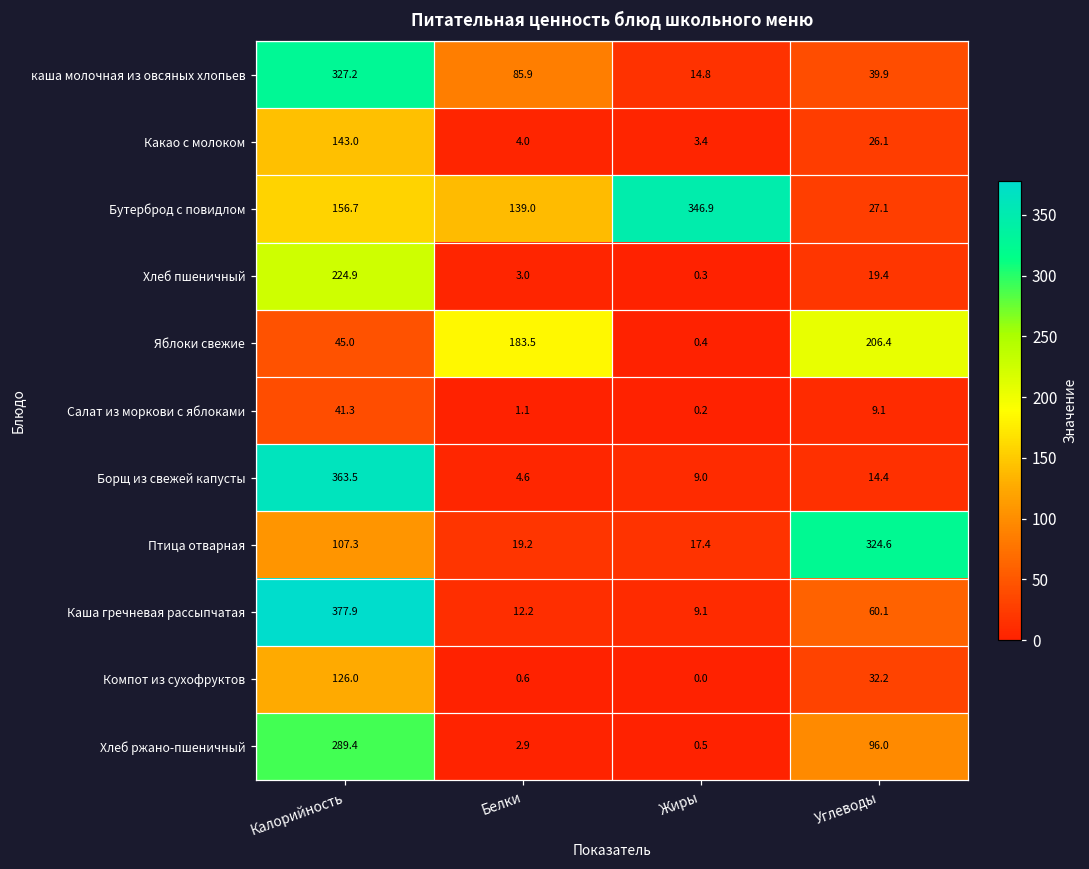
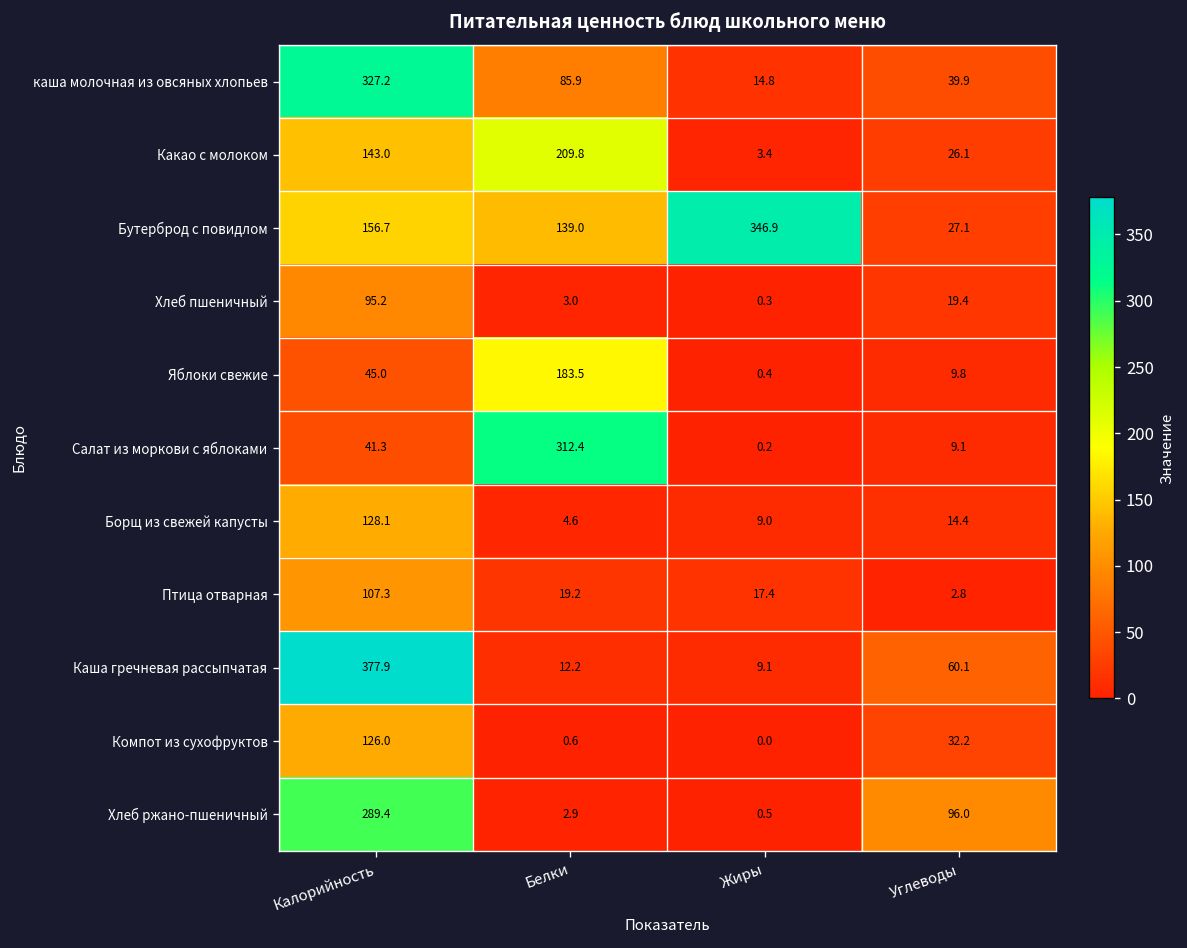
  {
    "каша молочная из овсяных хлопьев": {
      "Калорийность": 327.2,
      "Белки": 85.9,
      "Жиры": 14.8,
      "Углеводы": 39.9
    },
    "Какао с молоком": {
      "Калорийность": 143.0,
-     "Белки": 4.0,
+     "Белки": 209.8,
      "Жиры": 3.4,
      "Углеводы": 26.1
    },
    "Бутерброд с повидлом": {
      "Калорийность": 156.7,
      "Белки": 139.0,
      "Жиры": 346.9,
      "Углеводы": 27.1
    },
    "Хлеб пшеничный": {
-     "Калорийность": 224.9,
+     "Калорийность": 95.2,
      "Белки": 3.0,
      "Жиры": 0.3,
      "Углеводы": 19.4
    },
    "Яблоки свежие": {
      "Калорийность": 45.0,
      "Белки": 183.5,
      "Жиры": 0.4,
-     "Углеводы": 206.4
+     "Углеводы": 9.8
    },
    "Салат из моркови с яблоками": {
      "Калорийность": 41.3,
-     "Белки": 1.1,
+     "Белки": 312.4,
      "Жиры": 0.2,
      "Углеводы": 9.1
    },
    "Борщ из свежей капусты": {
-     "Калорийность": 363.5,
+     "Калорийность": 128.1,
      "Белки": 4.6,
      "Жиры": 9.0,
      "Углеводы": 14.4
    },
    "Птица отварная": {
      "Калорийность": 107.3,
      "Белки": 19.2,
      "Жиры": 17.4,
-     "Углеводы": 324.6
+     "Углеводы": 2.8
    },
    "Каша гречневая рассыпчатая": {
      "Калорийность": 377.9,
      "Белки": 12.2,
      "Жиры": 9.1,
      "Углеводы": 60.1
    },
    "Компот из сухофруктов": {
      "Калорийность": 126.0,
      "Белки": 0.6,
      "Жиры": 0.0,
      "Углеводы": 32.2
    },
    "Хлеб ржано-пшеничный": {
      "Калорийность": 289.4,
      "Белки": 2.9,
      "Жиры": 0.5,
      "Углеводы": 96.0
    }
  }
